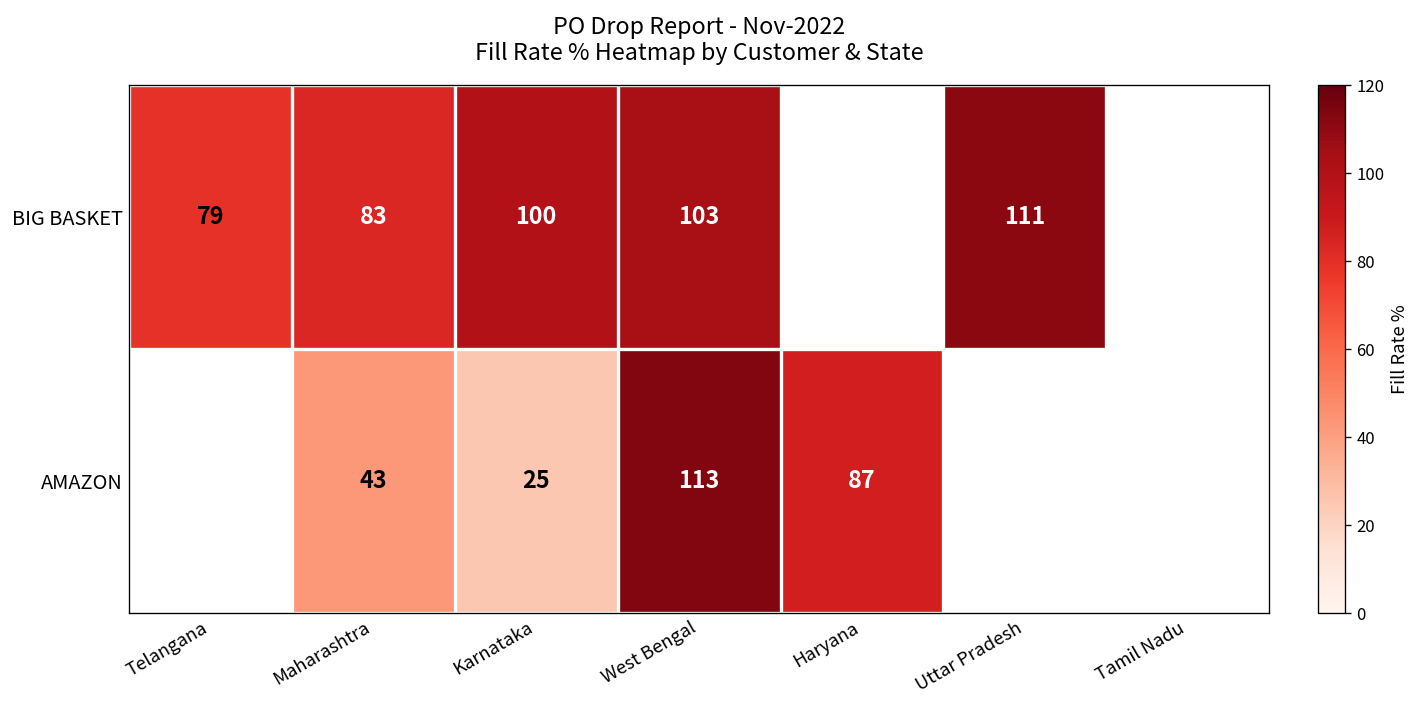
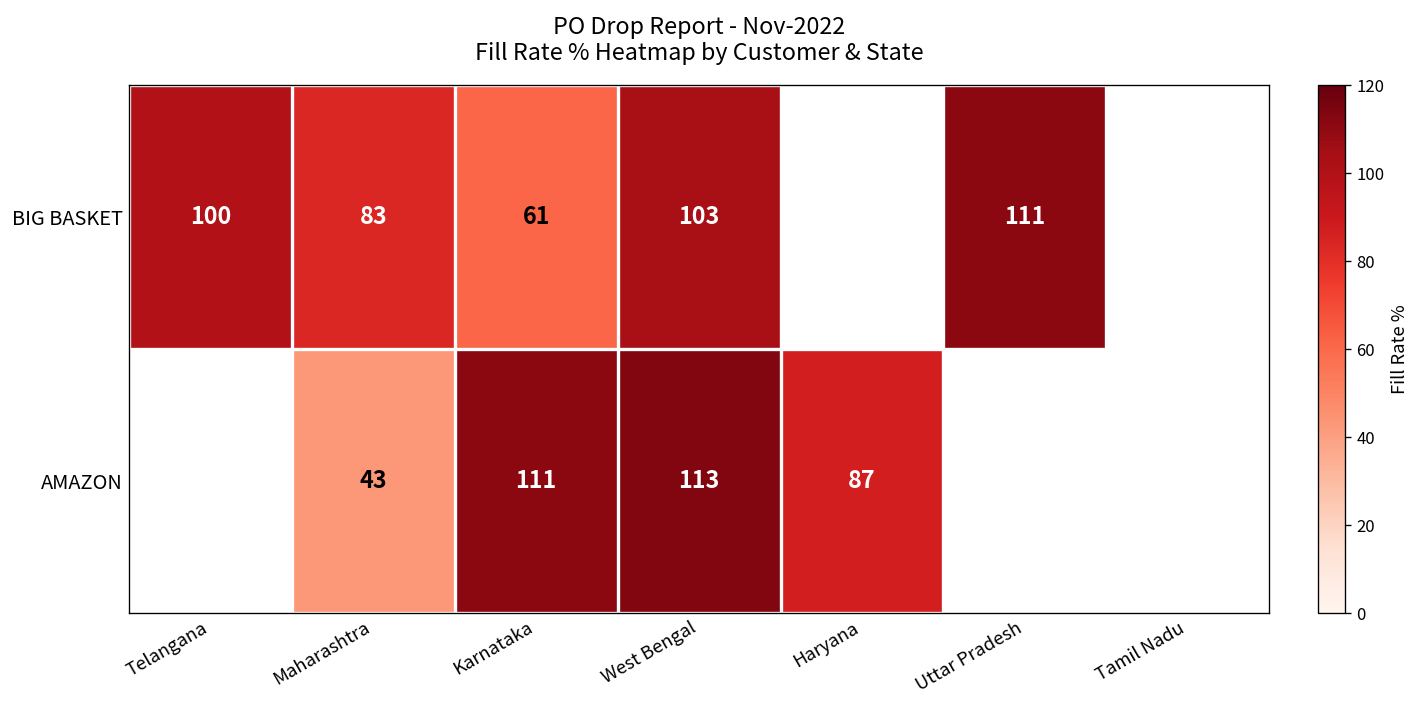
  {
    "BIG BASKET": {
-     "Telangana": 79,
+     "Telangana": 100,
      "Maharashtra": 83,
-     "Karnataka": 100,
+     "Karnataka": 61,
      "West Bengal": 103,
      "Uttar Pradesh": 111
    },
    "AMAZON": {
      "Maharashtra": 43,
-     "Karnataka": 25,
+     "Karnataka": 111,
      "West Bengal": 113,
      "Haryana": 87
    }
  }
